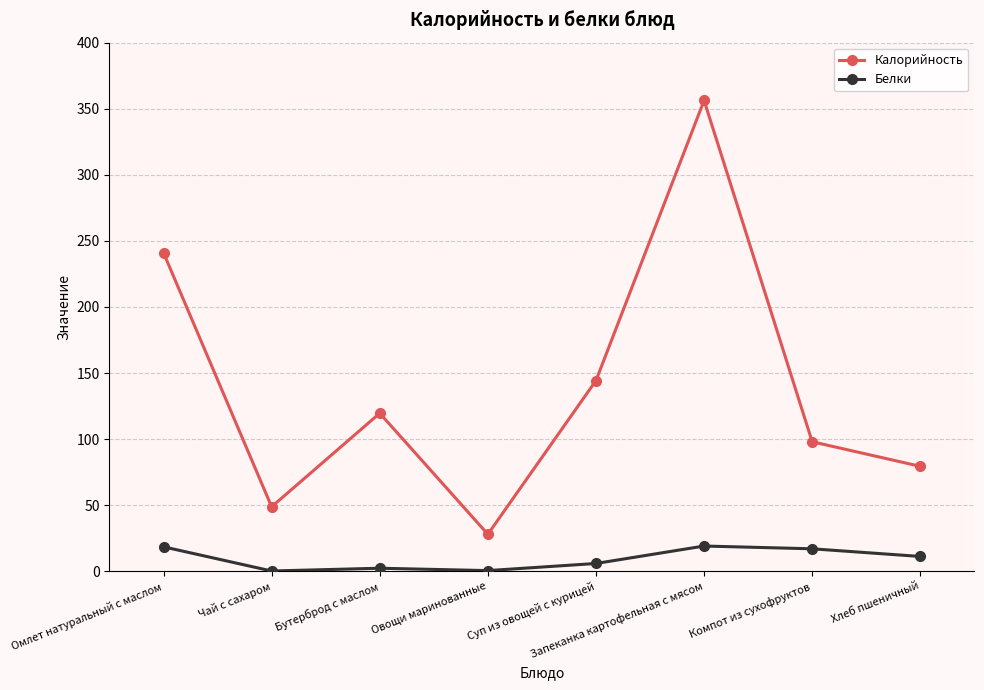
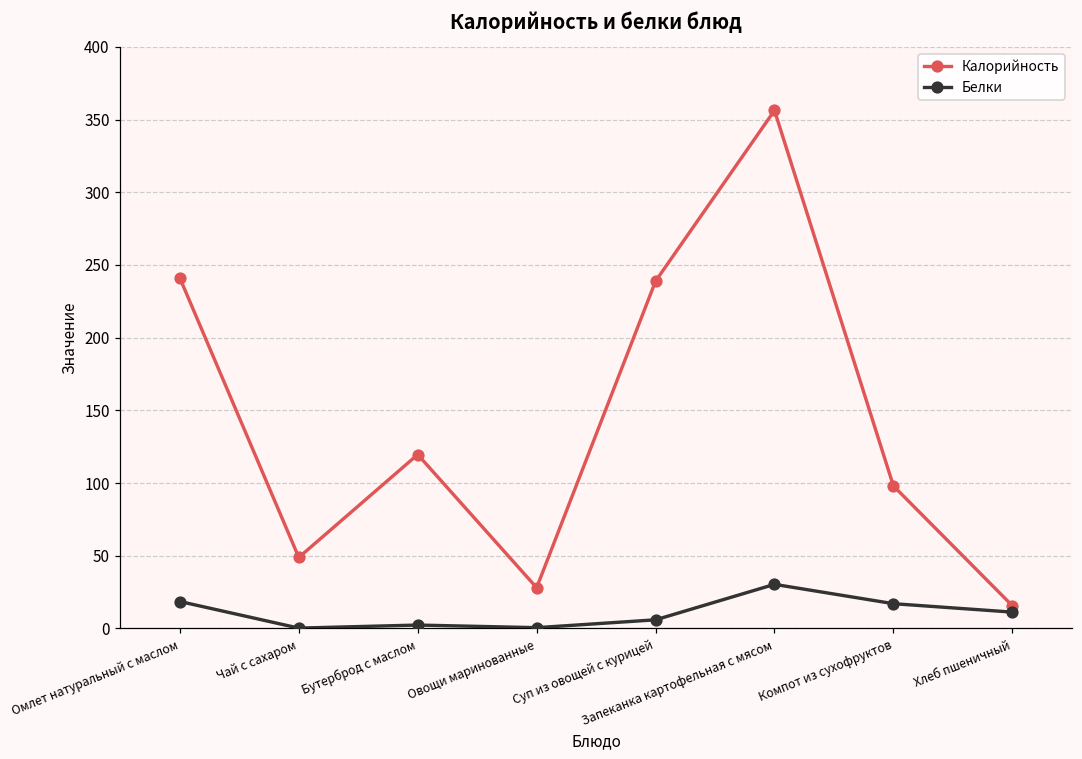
  {
    "Калорийность": {
      "Омлет натуральный с маслом": 241,
      "Чай с сахаром": 49,
      "Бутерброд с маслом": 120,
      "Овощи маринованные": 28,
-     "Суп из овощей с курицей": 144,
+     "Суп из овощей с курицей": 239,
      "Запеканка картофельная с мясом": 356,
      "Компот из сухофруктов": 98,
-     "Хлеб пшеничный": 79
+     "Хлеб пшеничный": 16
    },
    "Белки": {
      "Омлет натуральный с маслом": 19,
      "Чай с сахаром": 0,
      "Бутерброд с маслом": 2,
      "Овощи маринованные": 1,
      "Суп из овощей с курицей": 6,
-     "Запеканка картофельная с мясом": 19,
+     "Запеканка картофельная с мясом": 30,
      "Компот из сухофруктов": 17,
      "Хлеб пшеничный": 11
    }
  }
